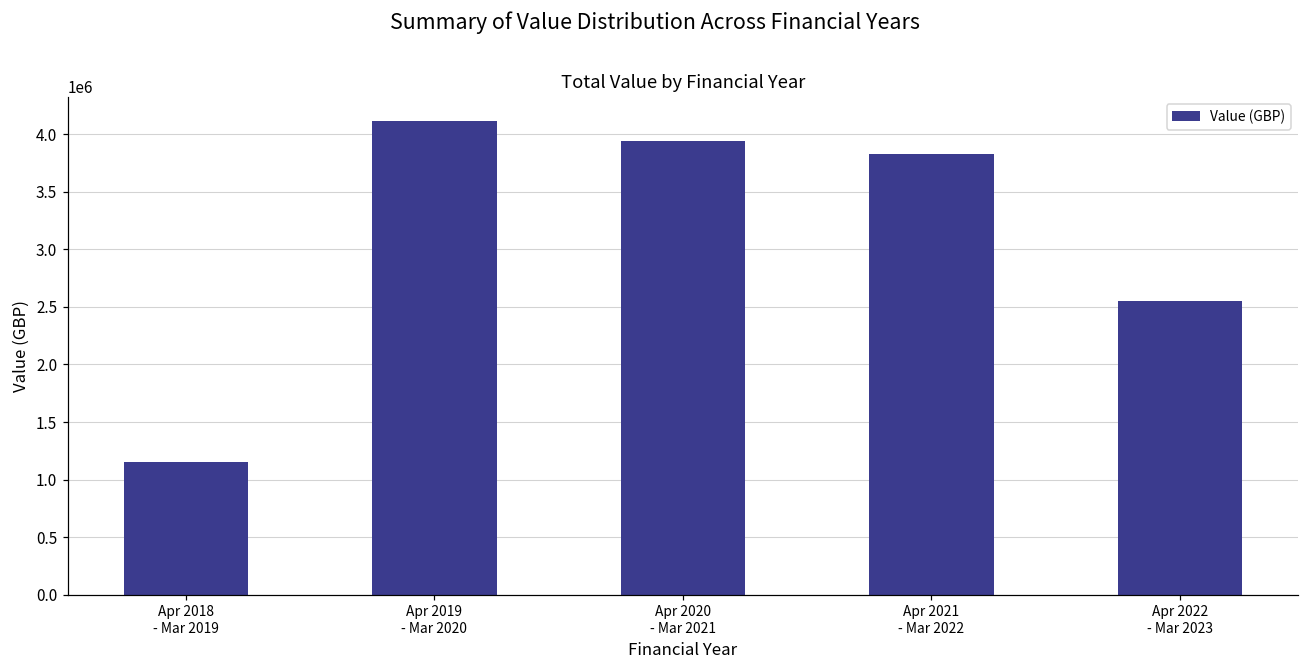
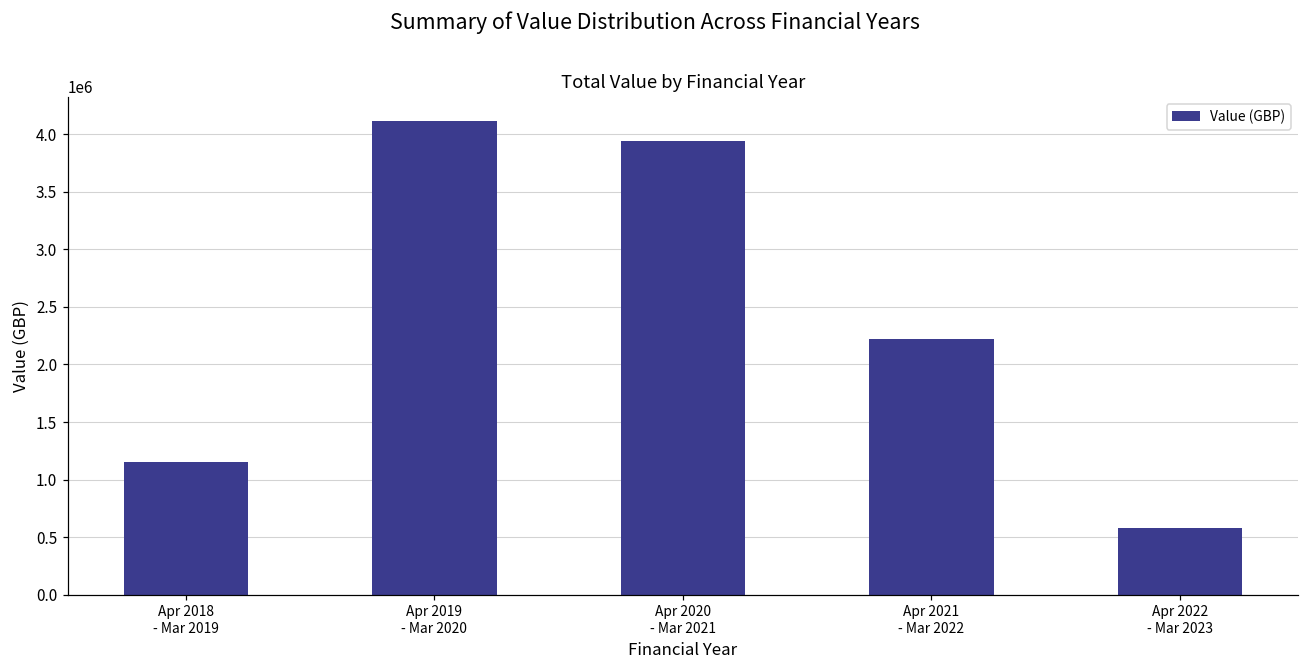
  {
    "Apr 2018 - Mar 2019": 1150000,
    "Apr 2019 - Mar 2020": 4120000,
    "Apr 2020 - Mar 2021": 3940000,
-   "Apr 2021 - Mar 2022": 3830000,
-   "Apr 2022 - Mar 2023": 2550000
+   "Apr 2021 - Mar 2022": 2220000,
+   "Apr 2022 - Mar 2023": 580000
  }
